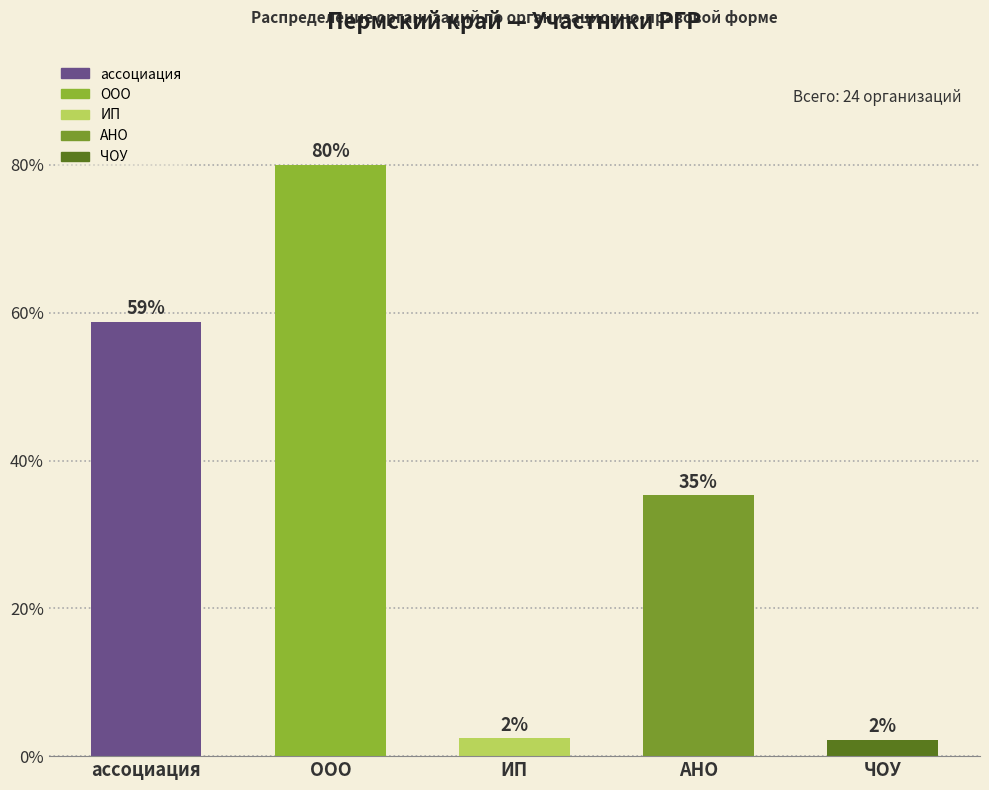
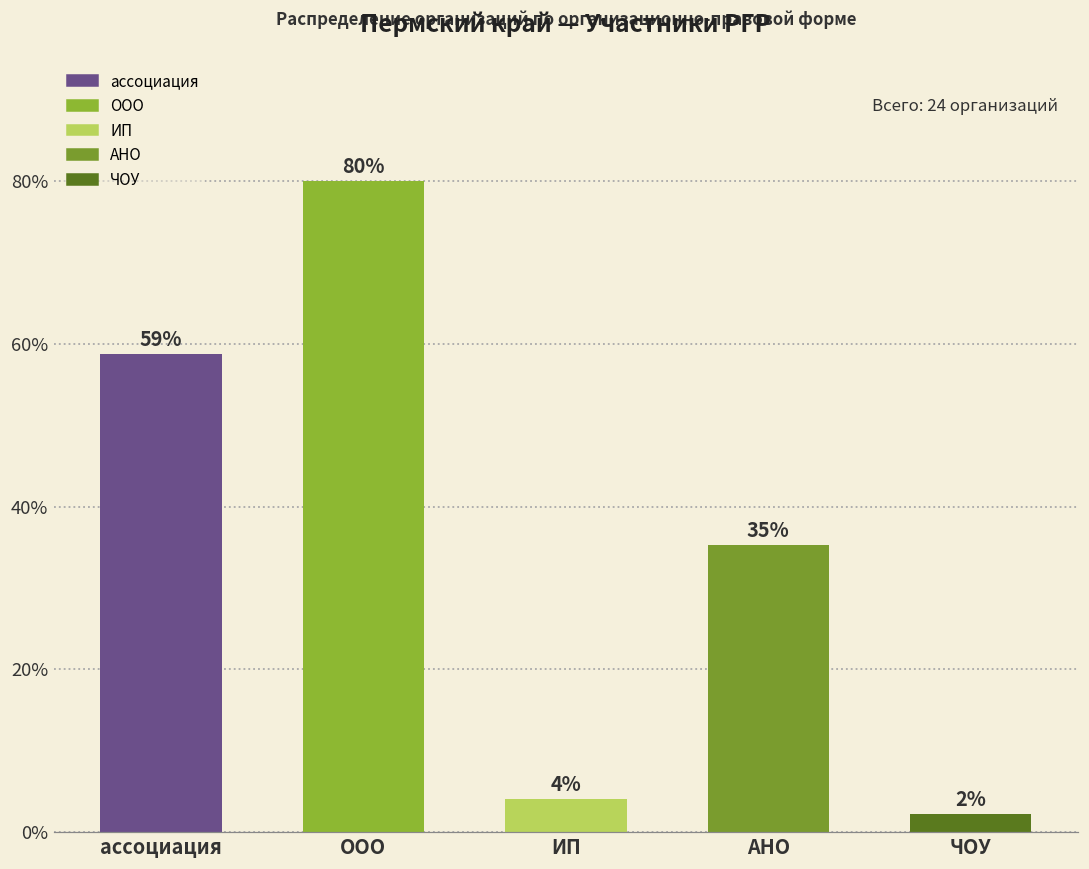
  {
    "ассоциация": "59%",
    "ООО": "80%",
-   "ИП": "2%",
+   "ИП": "4%",
    "АНО": "35%",
    "ЧОУ": "2%"
  }
